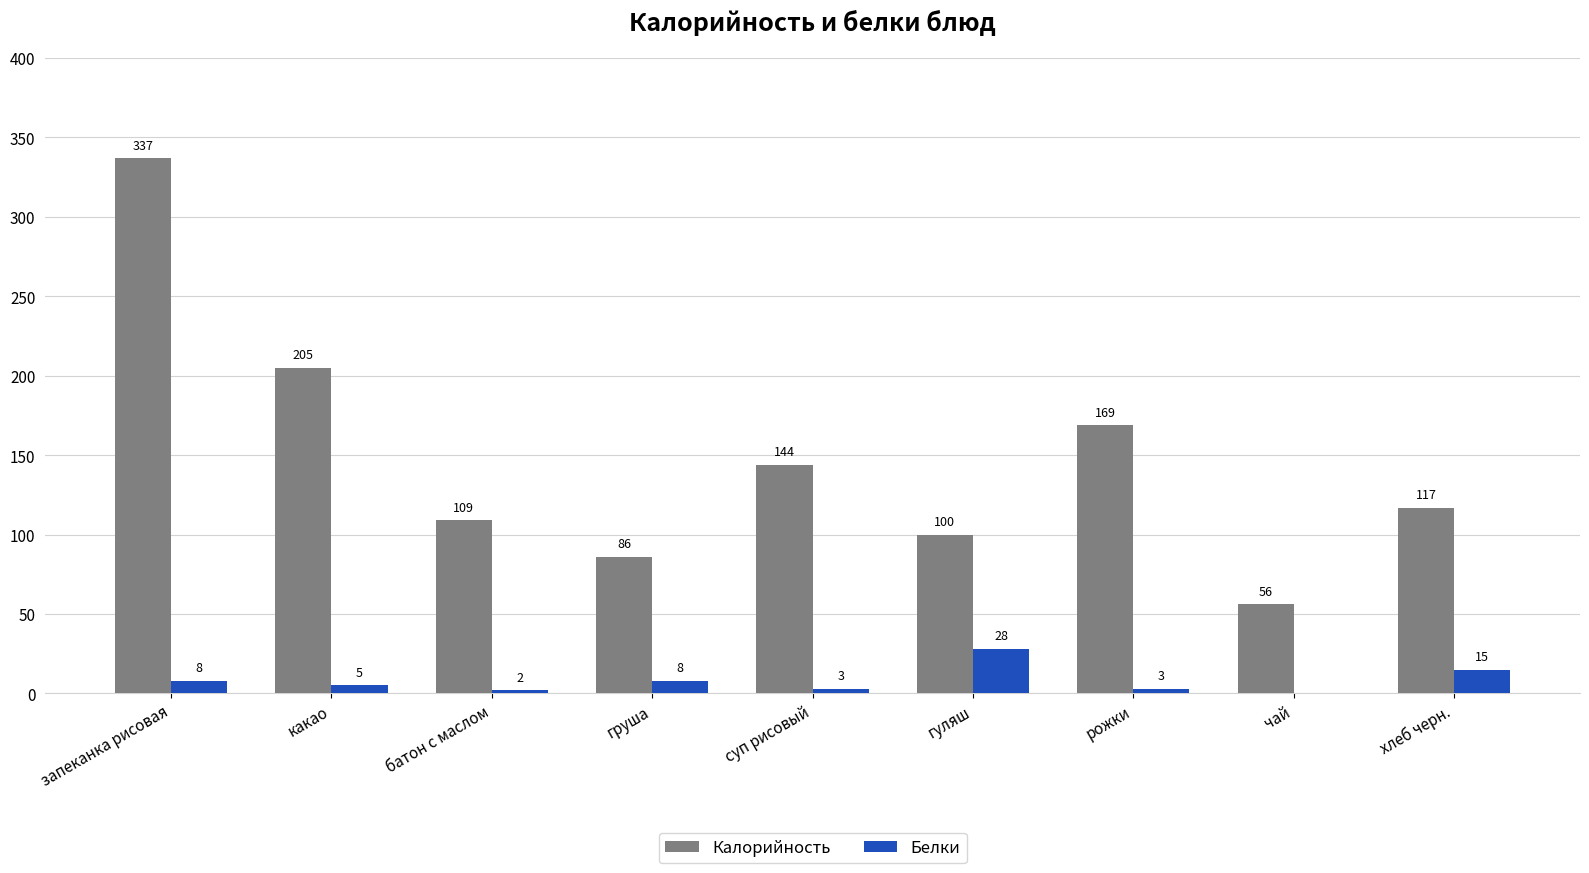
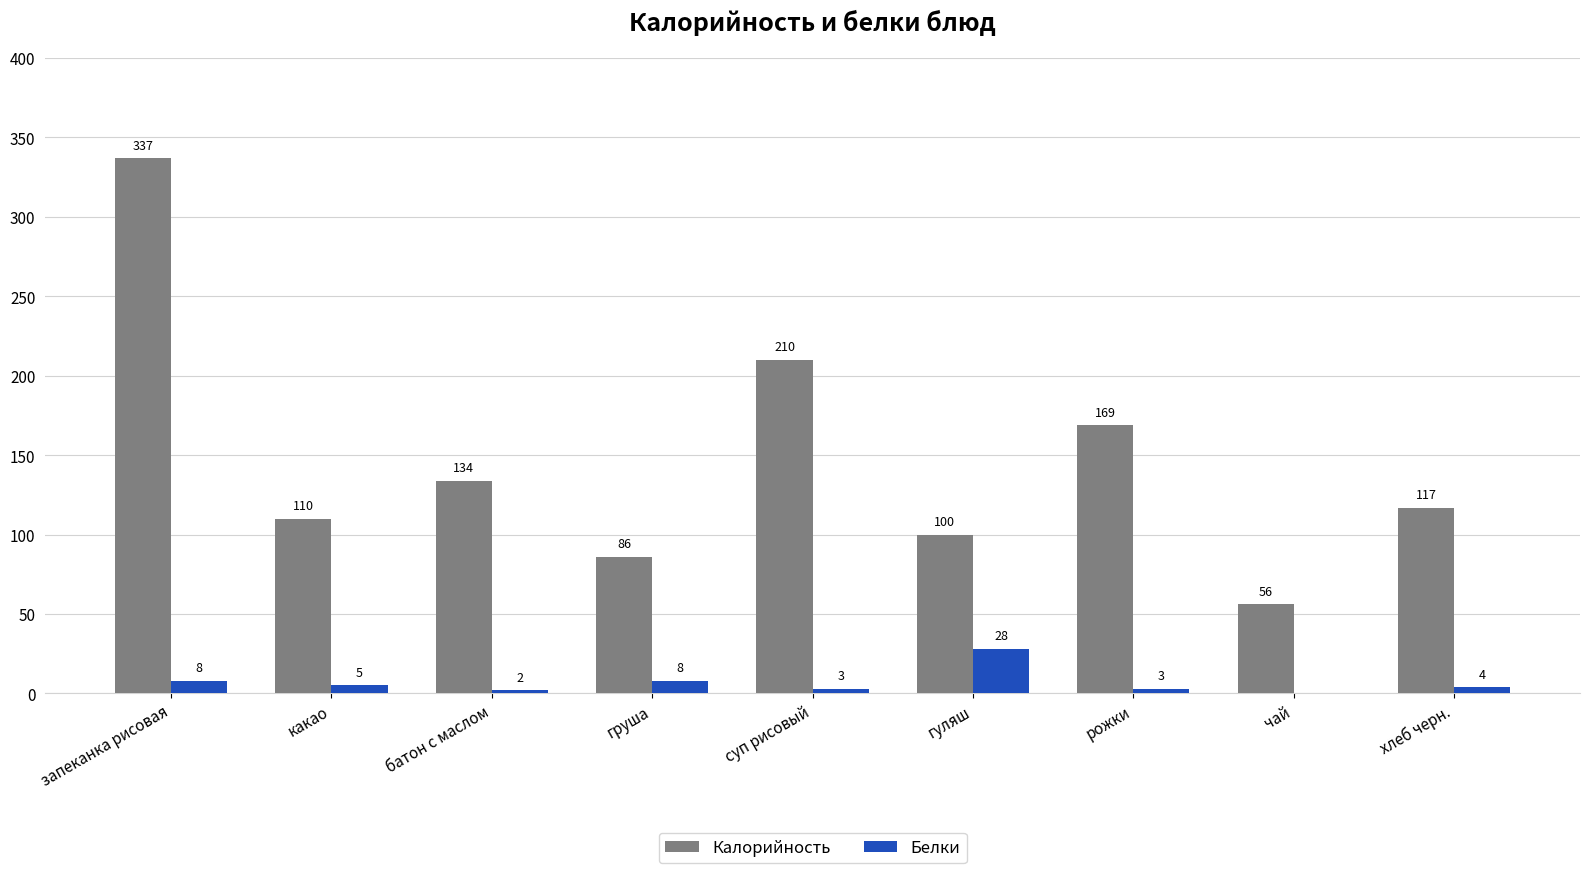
  {
    "Калорийность": {
      "запеканка рисовая": 337,
-     "какао": 205,
-     "батон с маслом": 109,
+     "какао": 110,
+     "батон с маслом": 134,
      "груша": 86,
-     "суп рисовый": 144,
+     "суп рисовый": 210,
      "гуляш": 100,
      "рожки": 169,
      "чай": 56,
      "хлеб черн.": 117
    },
    "Белки": {
      "запеканка рисовая": 8,
      "какао": 5,
      "батон с маслом": 2,
      "груша": 8,
      "суп рисовый": 3,
      "гуляш": 28,
      "рожки": 3,
-     "хлеб черн.": 15
+     "хлеб черн.": 4
    }
  }
